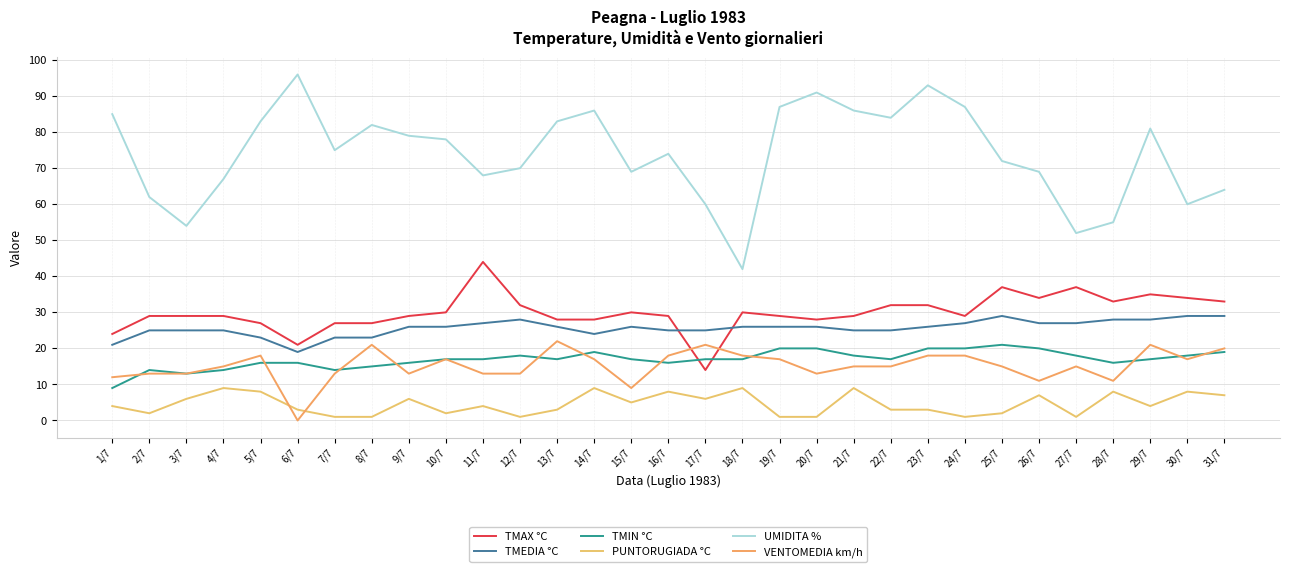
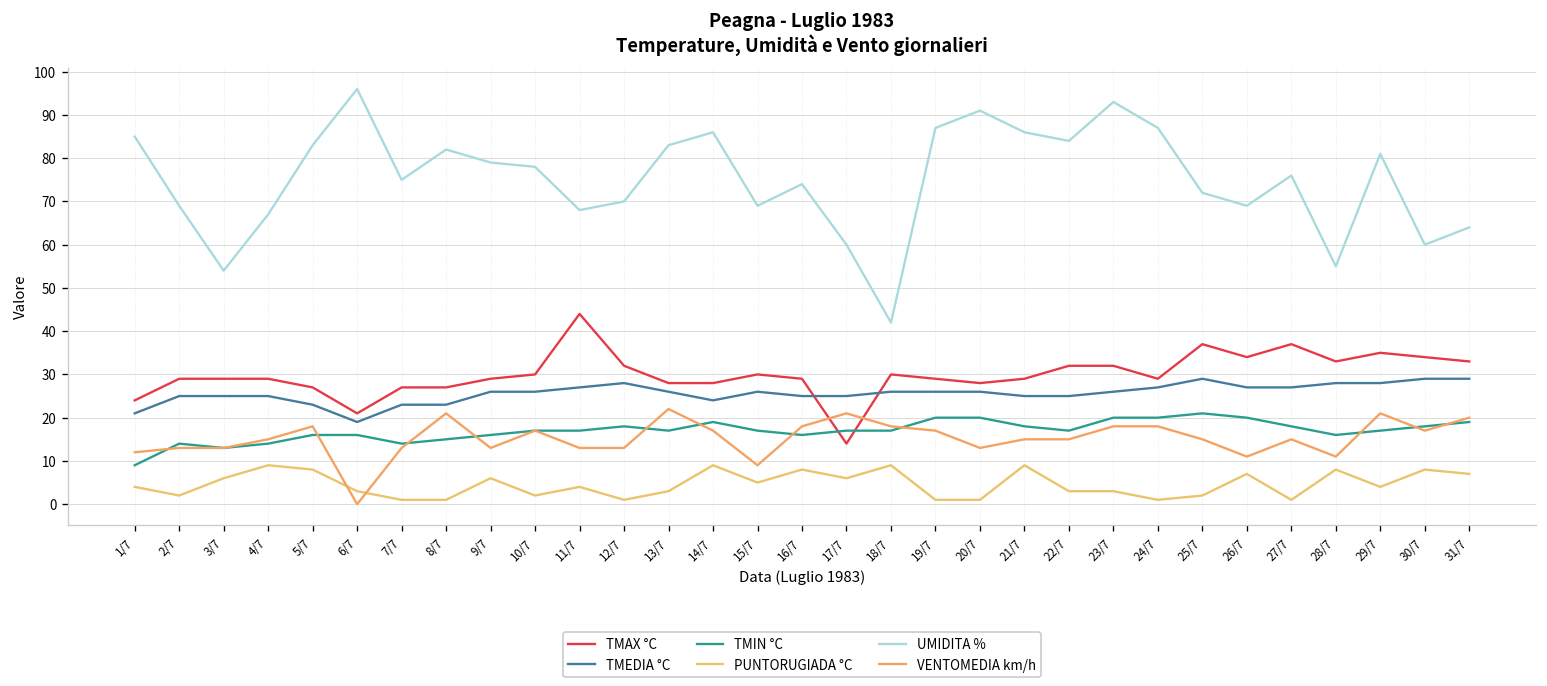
  {
    "TMAX °C": {
      "1/7": 24,
      "2/7": 29,
      "3/7": 29,
      "4/7": 29,
      "5/7": 27,
      "6/7": 21,
      "7/7": 27,
      "8/7": 27,
      "9/7": 29,
      "10/7": 30,
      "11/7": 44,
      "12/7": 32,
      "13/7": 28,
      "14/7": 28,
      "15/7": 30,
      "16/7": 29,
      "17/7": 14,
      "18/7": 30,
      "19/7": 29,
      "20/7": 28,
      "21/7": 29,
      "22/7": 32,
      "23/7": 32,
      "24/7": 29,
      "25/7": 37,
      "26/7": 34,
      "27/7": 37,
      "28/7": 33,
      "29/7": 35,
      "30/7": 34,
      "31/7": 33
    },
    "UMIDITA %": {
      "1/7": 85,
-     "2/7": 62,
+     "2/7": 69,
      "3/7": 54,
      "4/7": 67,
      "5/7": 83,
      "6/7": 96,
      "7/7": 75,
      "8/7": 82,
      "9/7": 79,
      "10/7": 78,
      "11/7": 68,
      "12/7": 70,
      "13/7": 83,
      "14/7": 86,
      "15/7": 69,
      "16/7": 74,
      "17/7": 60,
      "18/7": 42,
      "19/7": 87,
      "20/7": 91,
      "21/7": 86,
      "22/7": 84,
      "23/7": 93,
      "24/7": 87,
      "25/7": 72,
      "26/7": 69,
-     "27/7": 52,
+     "27/7": 76,
      "28/7": 55,
      "29/7": 81,
      "30/7": 60,
      "31/7": 64
    }
  }
